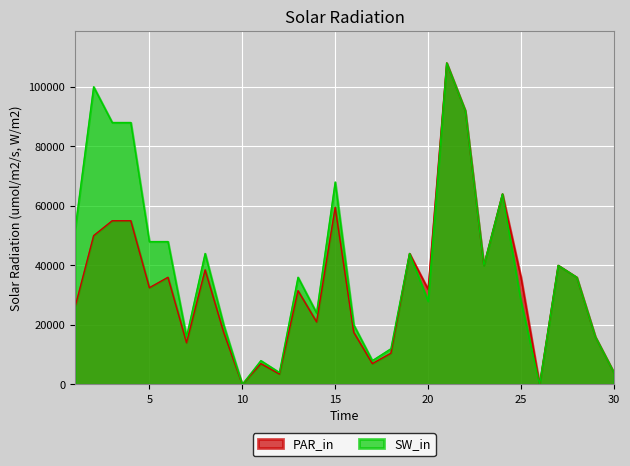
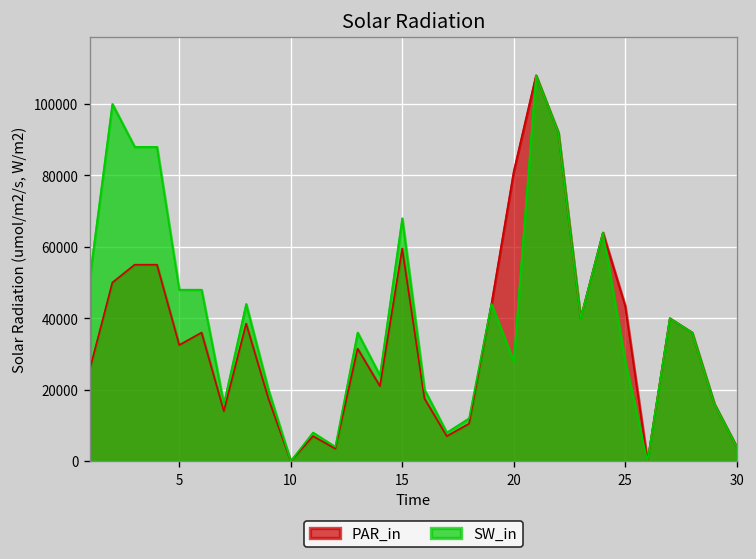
  {
    "PAR_in": {
      "5": 33000,
      "15": 60000,
-     "20": 32000,
-     "25": 36000
+     "20": 81000,
+     "25": 43000
    },
    "SW_in": {
      "5": 48000,
      "15": 68000,
      "20": 28000,
      "25": 28000
    }
  }
